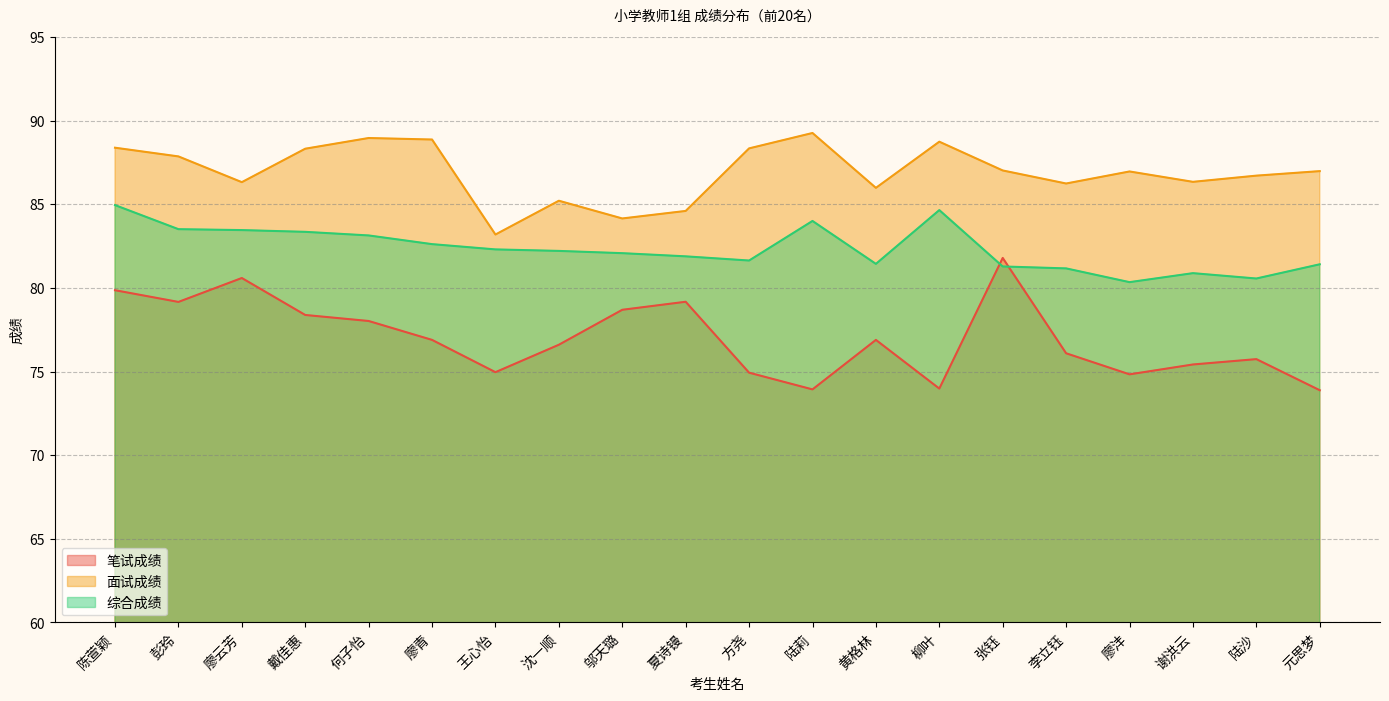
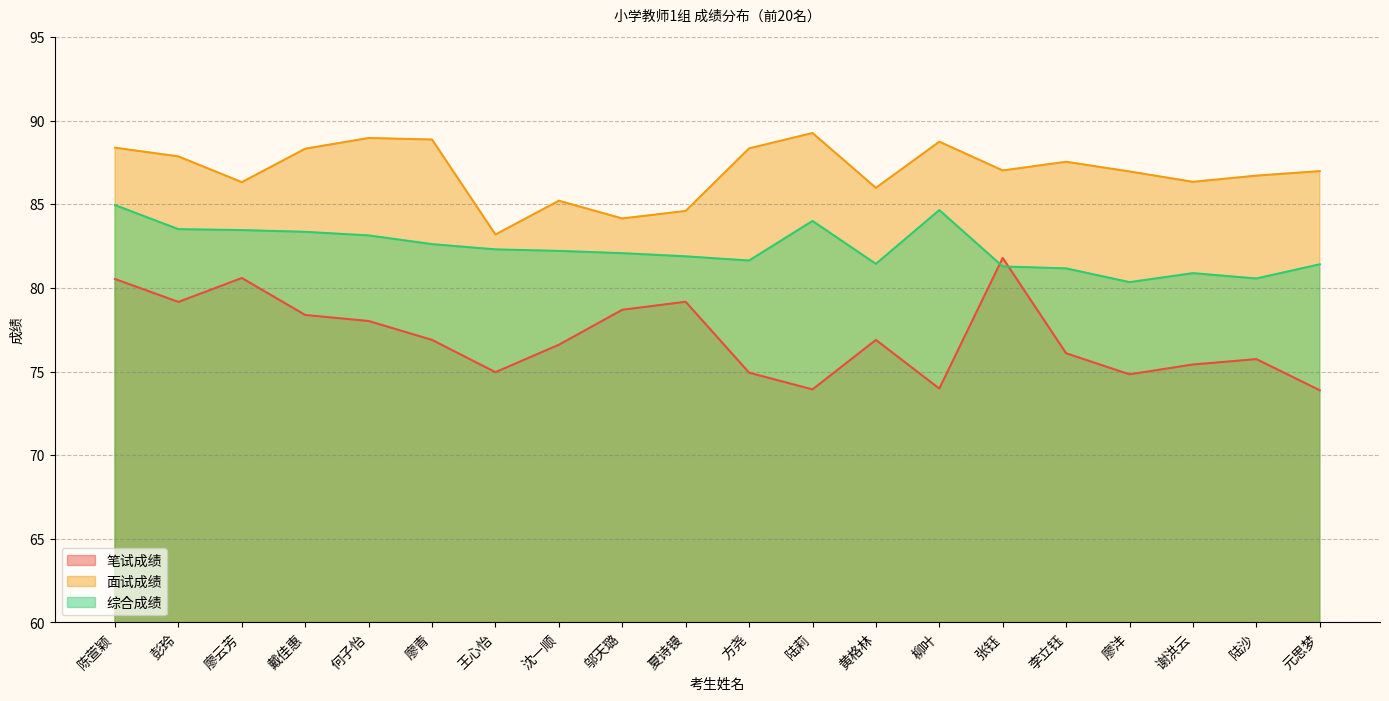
  {
    "笔试成绩": {
-     "陈萱颖": 79.9,
+     "陈萱颖": 80.5,
      "彭玲": 79.2,
      "廖云芳": 80.6,
      "戴佳惠": 78.4,
      "何子怡": 78.0,
      "廖青": 76.9,
      "王心怡": 75.0,
      "沈一顺": 76.6,
      "邬天璐": 78.7,
      "夏诗镘": 79.2,
      "方尧": 74.9,
      "陆莉": 73.9,
      "黄格林": 76.9,
      "柳叶": 74.0,
      "张钰": 81.8,
      "李立钰": 76.1,
      "廖沣": 74.8,
      "谢洪云": 75.4,
      "陆沙": 75.7,
      "元思梦": 73.9
    },
    "面试成绩": {
      "陈萱颖": 88.4,
      "彭玲": 87.9,
      "廖云芳": 86.3,
      "戴佳惠": 88.3,
      "何子怡": 89.0,
      "廖青": 88.9,
      "王心怡": 83.2,
      "沈一顺": 85.2,
      "邬天璐": 84.2,
      "夏诗镘": 84.6,
      "方尧": 88.3,
      "陆莉": 89.3,
      "黄格林": 86.0,
      "柳叶": 88.7,
      "张钰": 87.0,
-     "李立钰": 86.2,
+     "李立钰": 87.5,
      "廖沣": 87.0,
      "谢洪云": 86.3,
      "陆沙": 86.7,
      "元思梦": 87.0
    },
    "综合成绩": {
      "陈萱颖": 84.9,
      "彭玲": 83.5,
      "廖云芳": 83.5,
      "戴佳惠": 83.4,
      "何子怡": 83.1,
      "廖青": 82.6,
      "王心怡": 82.3,
      "沈一顺": 82.2,
      "邬天璐": 82.1,
      "夏诗镘": 81.9,
      "方尧": 81.6,
      "陆莉": 84.0,
      "黄格林": 81.4,
      "柳叶": 84.7,
      "张钰": 81.3,
      "李立钰": 81.2,
      "廖沣": 80.3,
      "谢洪云": 80.9,
      "陆沙": 80.6,
      "元思梦": 81.4
    }
  }
